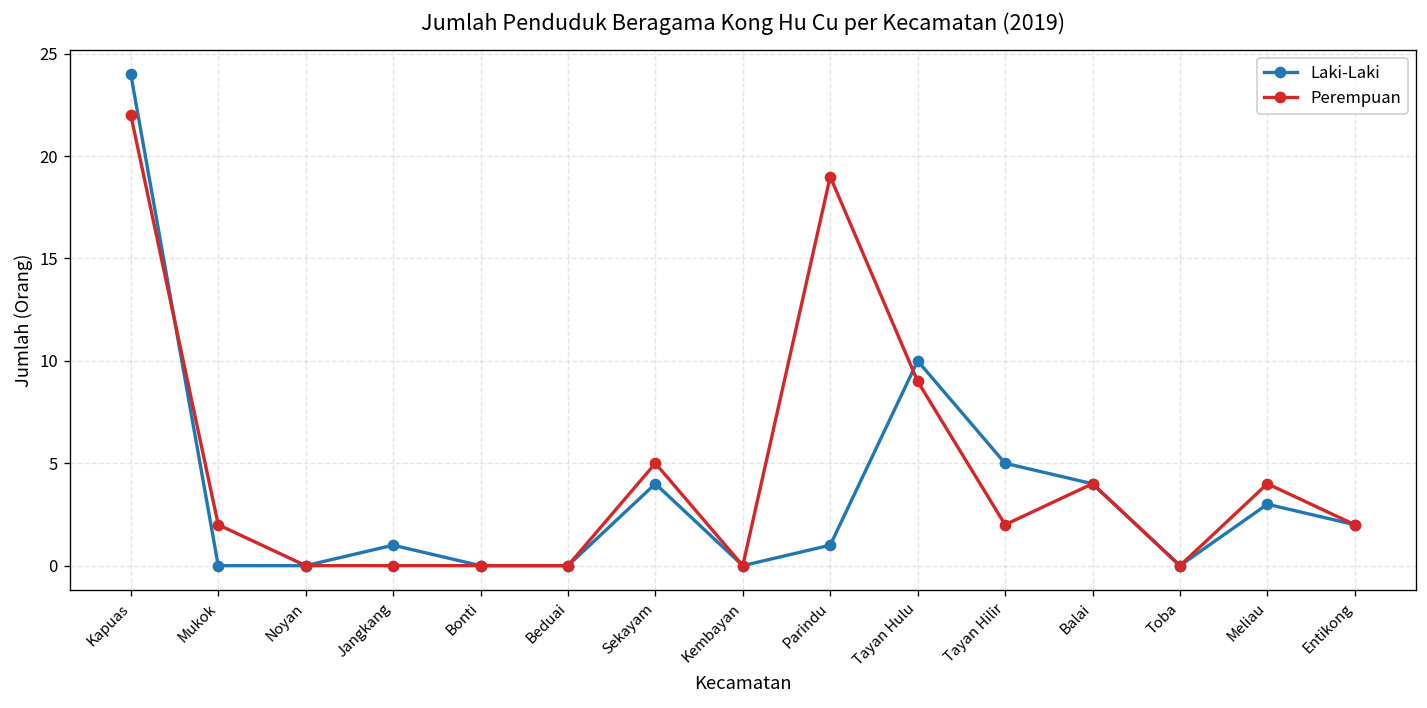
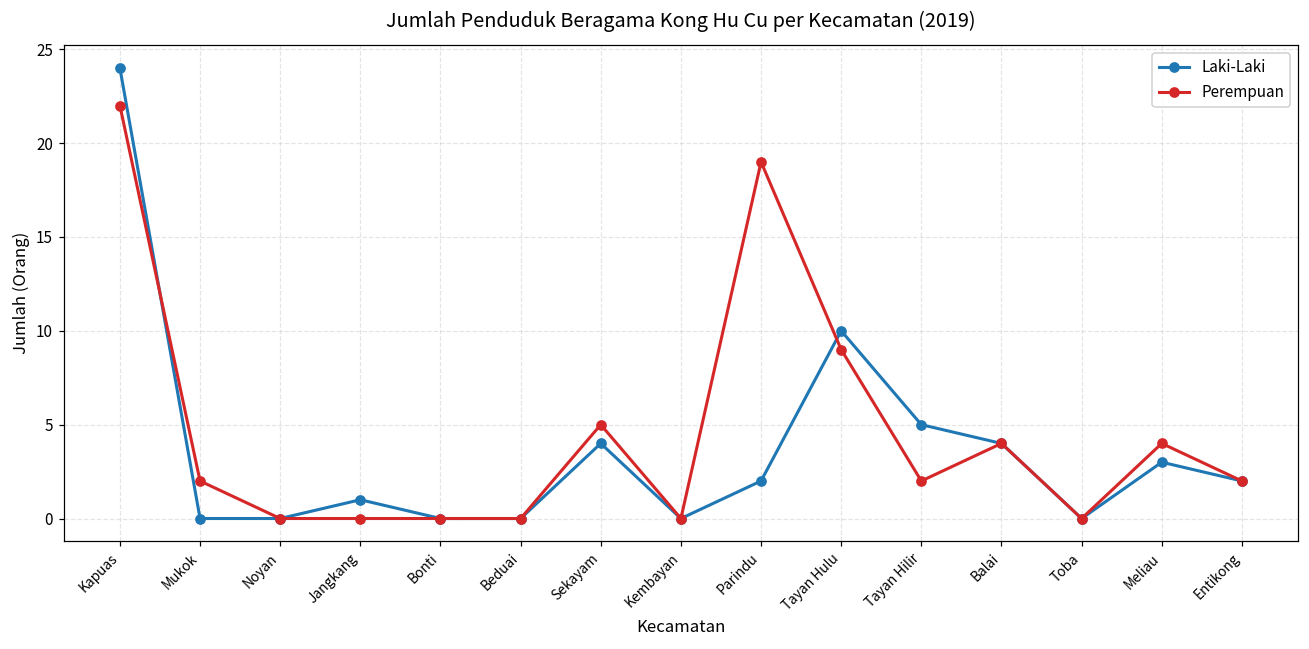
  {
    "Laki-Laki": {
      "Kapuas": 24,
      "Mukok": 0,
      "Jangkang": 1,
      "Sekayam": 4,
-     "Parindu": 1,
+     "Parindu": 2,
      "Tayan Hulu": 10,
      "Tayan Hilir": 5,
      "Meliau": 3
    },
    "Perempuan": {
      "Kapuas": 22,
      "Mukok": 2,
      "Jangkang": 0,
      "Sekayam": 5,
      "Parindu": 19,
      "Tayan Hulu": 9,
      "Tayan Hilir": 2,
      "Meliau": 4
    }
  }
